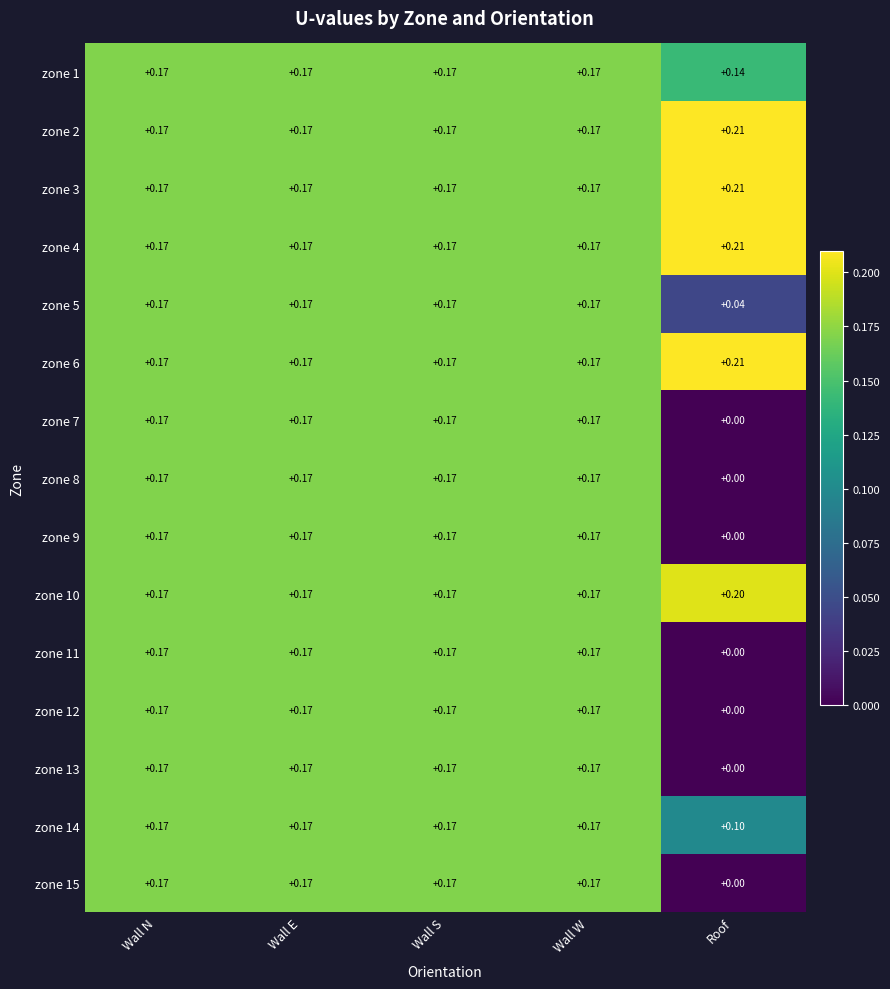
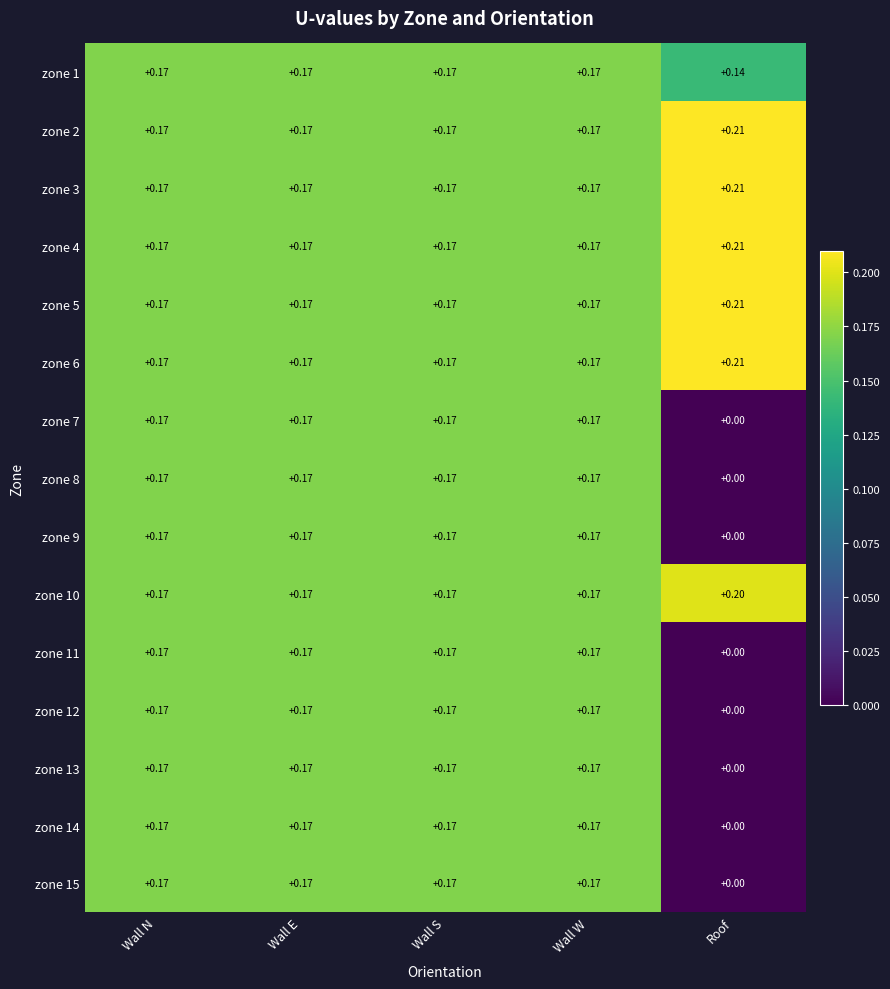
  {
    "zone 1": {
      "Wall N": "+0.17",
      "Wall E": "+0.17",
      "Wall S": "+0.17",
      "Wall W": "+0.17",
      "Roof": "+0.14"
    },
    "zone 2": {
      "Wall N": "+0.17",
      "Wall E": "+0.17",
      "Wall S": "+0.17",
      "Wall W": "+0.17",
      "Roof": "+0.21"
    },
    "zone 3": {
      "Wall N": "+0.17",
      "Wall E": "+0.17",
      "Wall S": "+0.17",
      "Wall W": "+0.17",
      "Roof": "+0.21"
    },
    "zone 4": {
      "Wall N": "+0.17",
      "Wall E": "+0.17",
      "Wall S": "+0.17",
      "Wall W": "+0.17",
      "Roof": "+0.21"
    },
    "zone 5": {
      "Wall N": "+0.17",
      "Wall E": "+0.17",
      "Wall S": "+0.17",
      "Wall W": "+0.17",
-     "Roof": "+0.04"
+     "Roof": "+0.21"
    },
    "zone 6": {
      "Wall N": "+0.17",
      "Wall E": "+0.17",
      "Wall S": "+0.17",
      "Wall W": "+0.17",
      "Roof": "+0.21"
    },
    "zone 7": {
      "Wall N": "+0.17",
      "Wall E": "+0.17",
      "Wall S": "+0.17",
      "Wall W": "+0.17",
      "Roof": "+0.00"
    },
    "zone 8": {
      "Wall N": "+0.17",
      "Wall E": "+0.17",
      "Wall S": "+0.17",
      "Wall W": "+0.17",
      "Roof": "+0.00"
    },
    "zone 9": {
      "Wall N": "+0.17",
      "Wall E": "+0.17",
      "Wall S": "+0.17",
      "Wall W": "+0.17",
      "Roof": "+0.00"
    },
    "zone 10": {
      "Wall N": "+0.17",
      "Wall E": "+0.17",
      "Wall S": "+0.17",
      "Wall W": "+0.17",
      "Roof": "+0.20"
    },
    "zone 11": {
      "Wall N": "+0.17",
      "Wall E": "+0.17",
      "Wall S": "+0.17",
      "Wall W": "+0.17",
      "Roof": "+0.00"
    },
    "zone 12": {
      "Wall N": "+0.17",
      "Wall E": "+0.17",
      "Wall S": "+0.17",
      "Wall W": "+0.17",
      "Roof": "+0.00"
    },
    "zone 13": {
      "Wall N": "+0.17",
      "Wall E": "+0.17",
      "Wall S": "+0.17",
      "Wall W": "+0.17",
      "Roof": "+0.00"
    },
    "zone 14": {
      "Wall N": "+0.17",
      "Wall E": "+0.17",
      "Wall S": "+0.17",
      "Wall W": "+0.17",
-     "Roof": "+0.10"
+     "Roof": "+0.00"
    },
    "zone 15": {
      "Wall N": "+0.17",
      "Wall E": "+0.17",
      "Wall S": "+0.17",
      "Wall W": "+0.17",
      "Roof": "+0.00"
    }
  }
